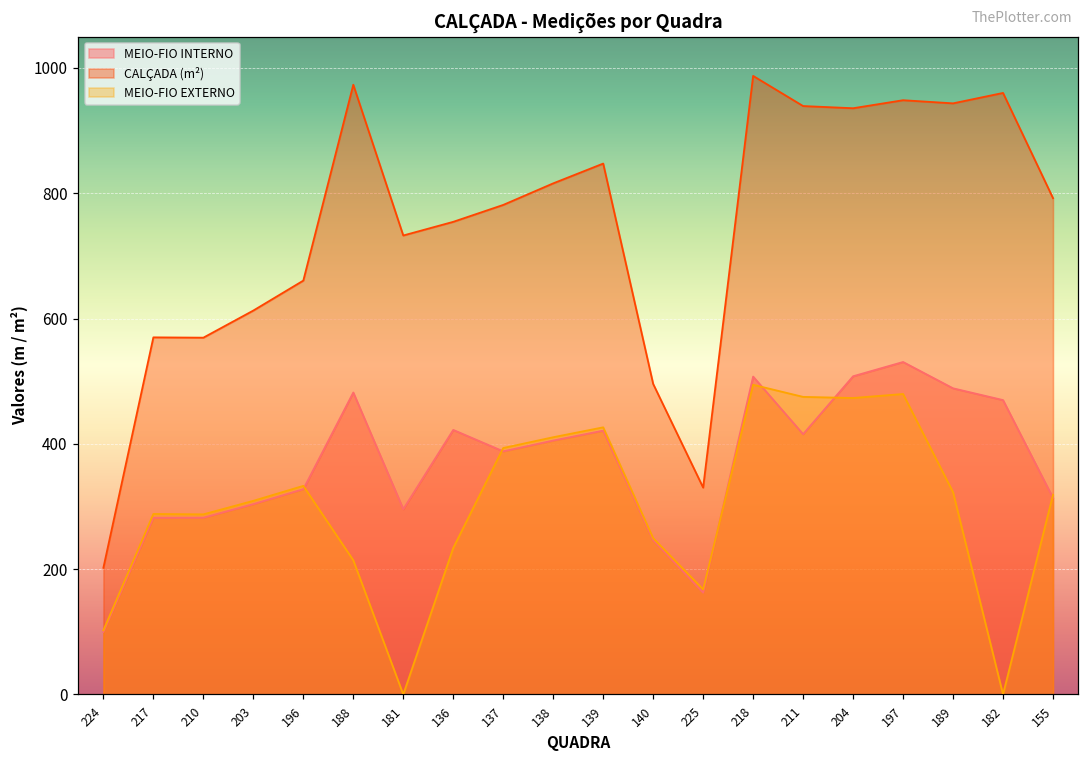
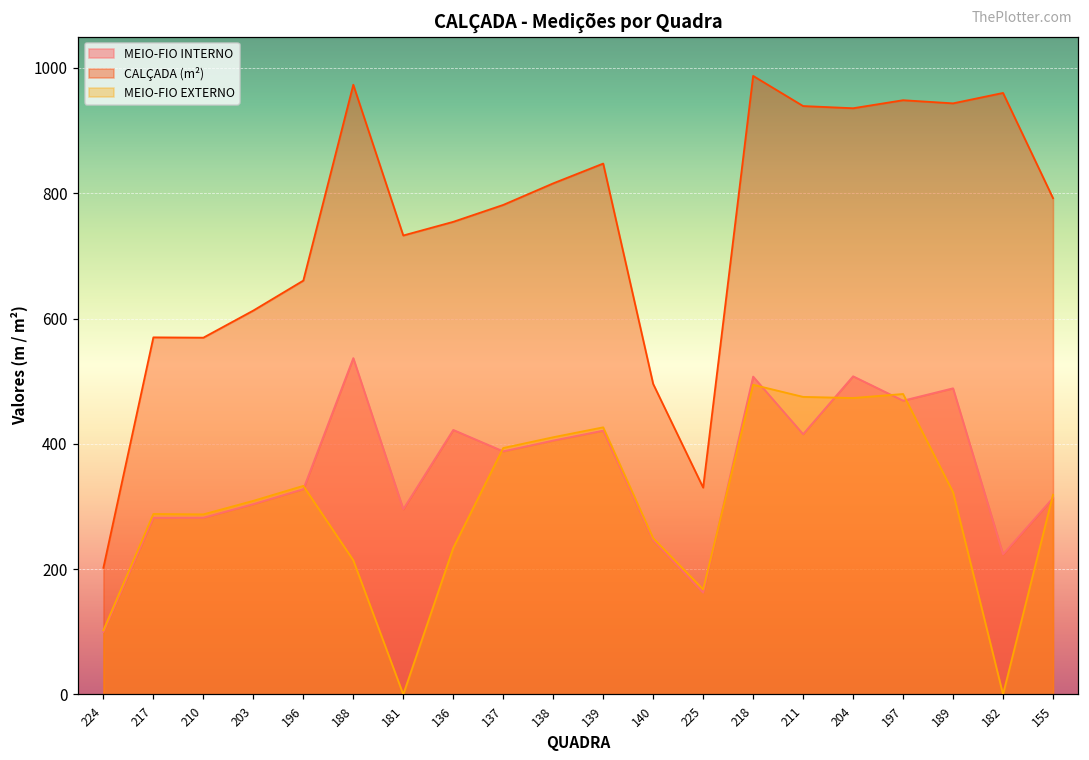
  {
    "MEIO-FIO INTERNO": {
      "217": 280,
      "210": 280,
      "203": 300,
      "196": 330,
-     "188": 480,
+     "188": 540,
      "181": 300,
      "136": 420,
      "137": 390,
      "138": 410,
      "139": 420,
      "225": 160,
      "218": 510,
      "211": 420,
      "204": 510,
-     "197": 530,
+     "197": 470,
      "189": 490,
-     "182": 470,
+     "182": 220,
      "155": 310
    }
  }
